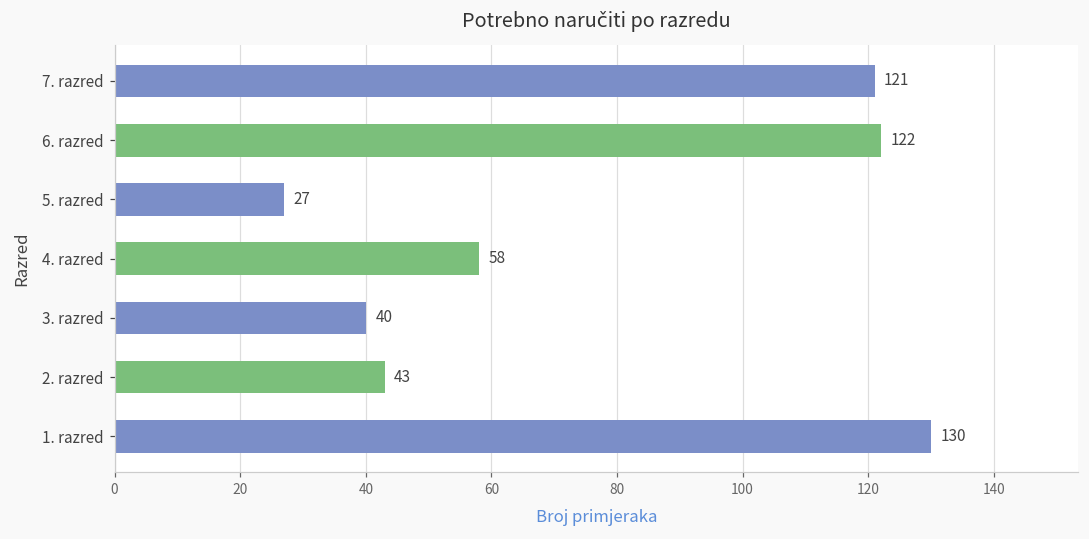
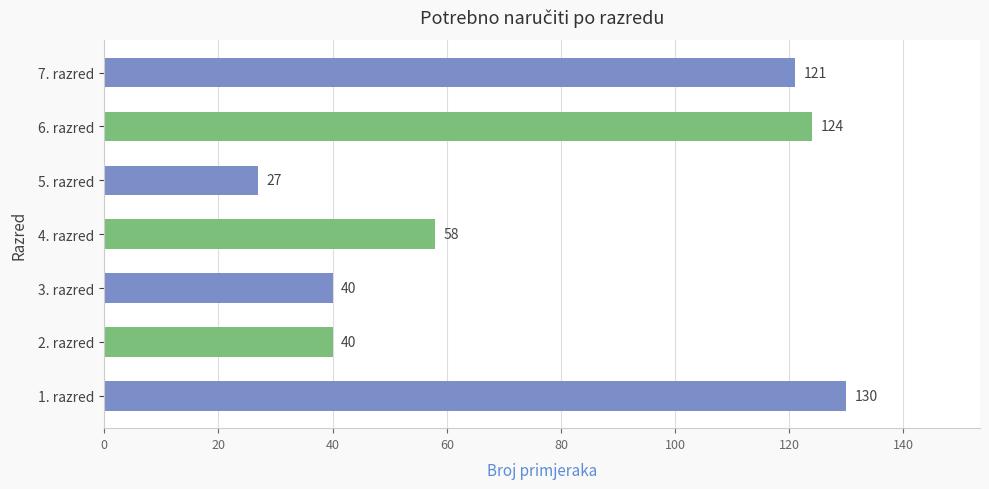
  {
    "7. razred": 121,
-   "6. razred": 122,
+   "6. razred": 124,
    "5. razred": 27,
    "4. razred": 58,
    "3. razred": 40,
-   "2. razred": 43,
+   "2. razred": 40,
    "1. razred": 130
  }
